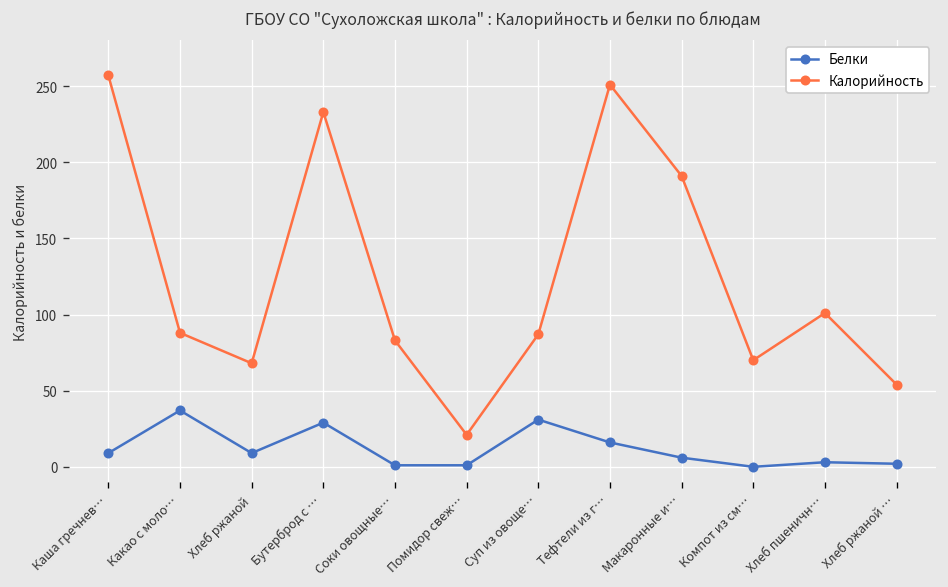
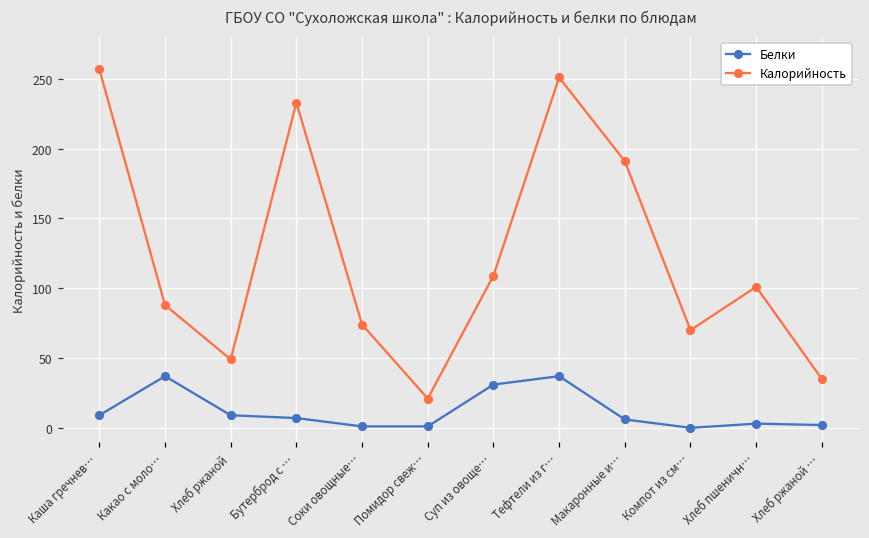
  {
    "Белки": {
      "Каша гречнев…": 9,
      "Какао с моло…": 37,
      "Хлеб ржаной": 9,
-     "Бутерброд с …": 29,
+     "Бутерброд с …": 7,
      "Соки овощные…": 1,
      "Помидор свеж…": 1,
      "Суп из овоще…": 31,
-     "Тефтели из г…": 16,
+     "Тефтели из г…": 37,
      "Макаронные и…": 6,
      "Компот из см…": 0,
      "Хлеб пшеничн…": 3,
      "Хлеб ржаной …": 2
    },
    "Калорийность": {
      "Каша гречнев…": 257,
      "Какао с моло…": 88,
-     "Хлеб ржаной": 68,
+     "Хлеб ржаной": 49,
      "Бутерброд с …": 233,
-     "Соки овощные…": 83,
+     "Соки овощные…": 74,
      "Помидор свеж…": 21,
-     "Суп из овоще…": 87,
+     "Суп из овоще…": 109,
      "Тефтели из г…": 251,
      "Макаронные и…": 191,
      "Компот из см…": 70,
      "Хлеб пшеничн…": 101,
-     "Хлеб ржаной …": 54
+     "Хлеб ржаной …": 35
    }
  }
